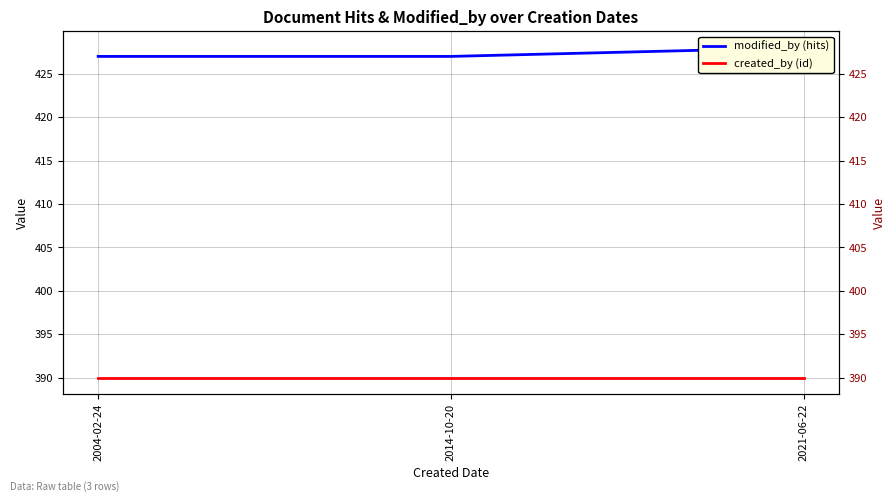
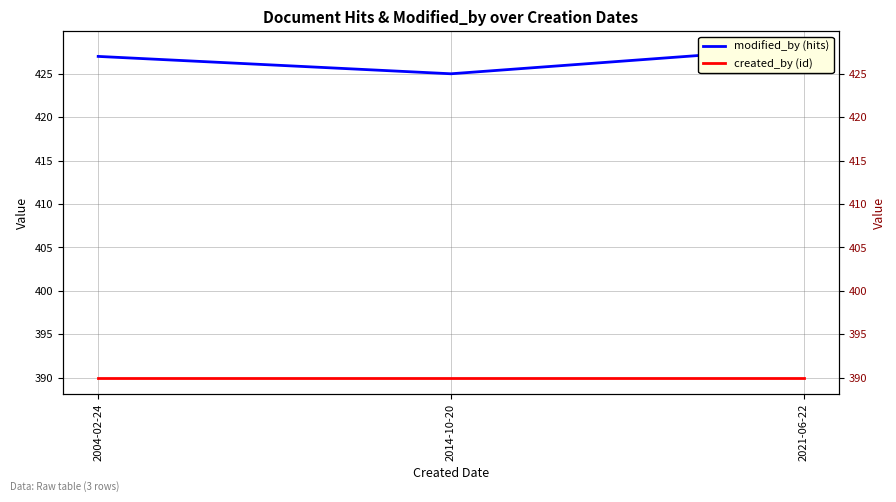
  {
    "modified_by (hits)": {
      "2004-02-24": 427,
-     "2014-10-20": 427
+     "2014-10-20": 425
    },
    "created_by (id)": {
      "2004-02-24": 390,
      "2014-10-20": 390,
      "2021-06-22": 390
    }
  }
